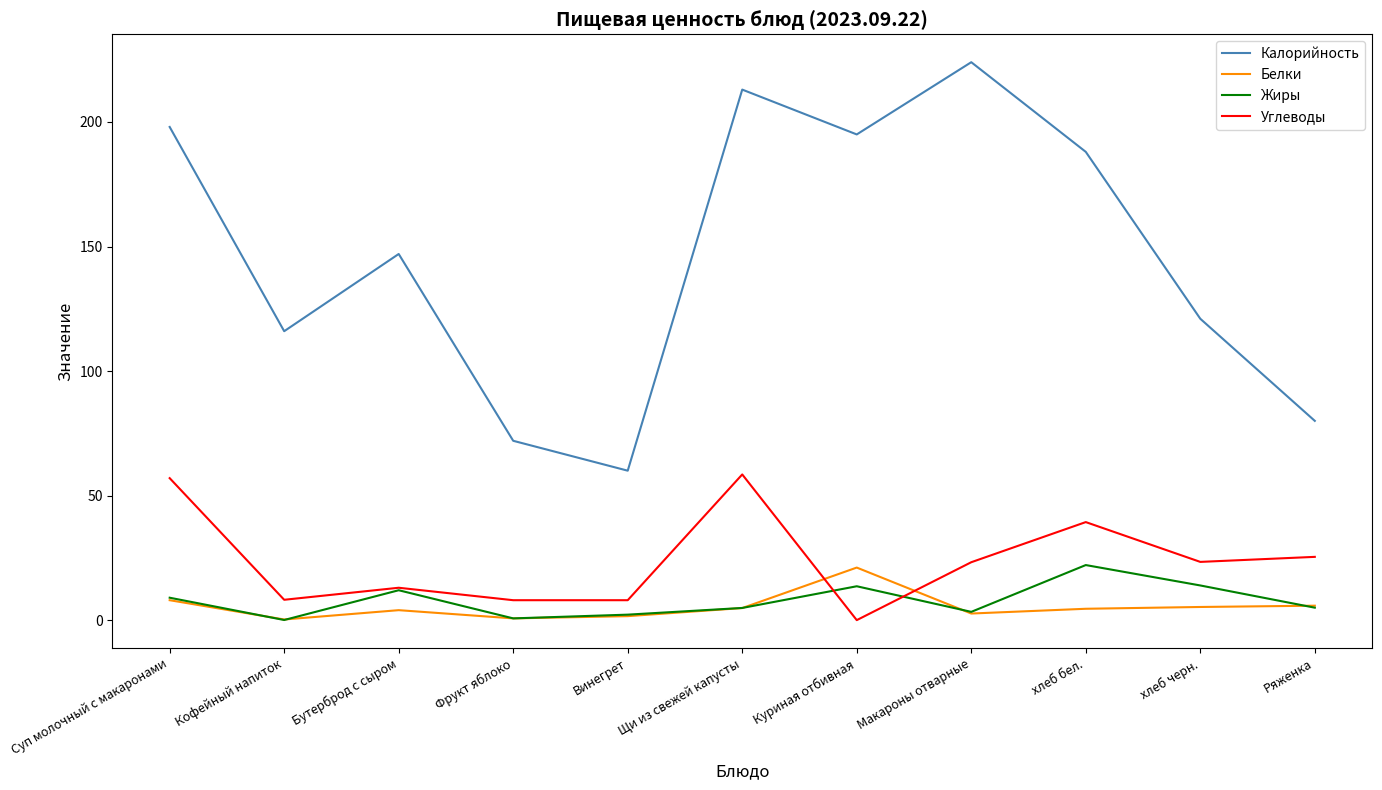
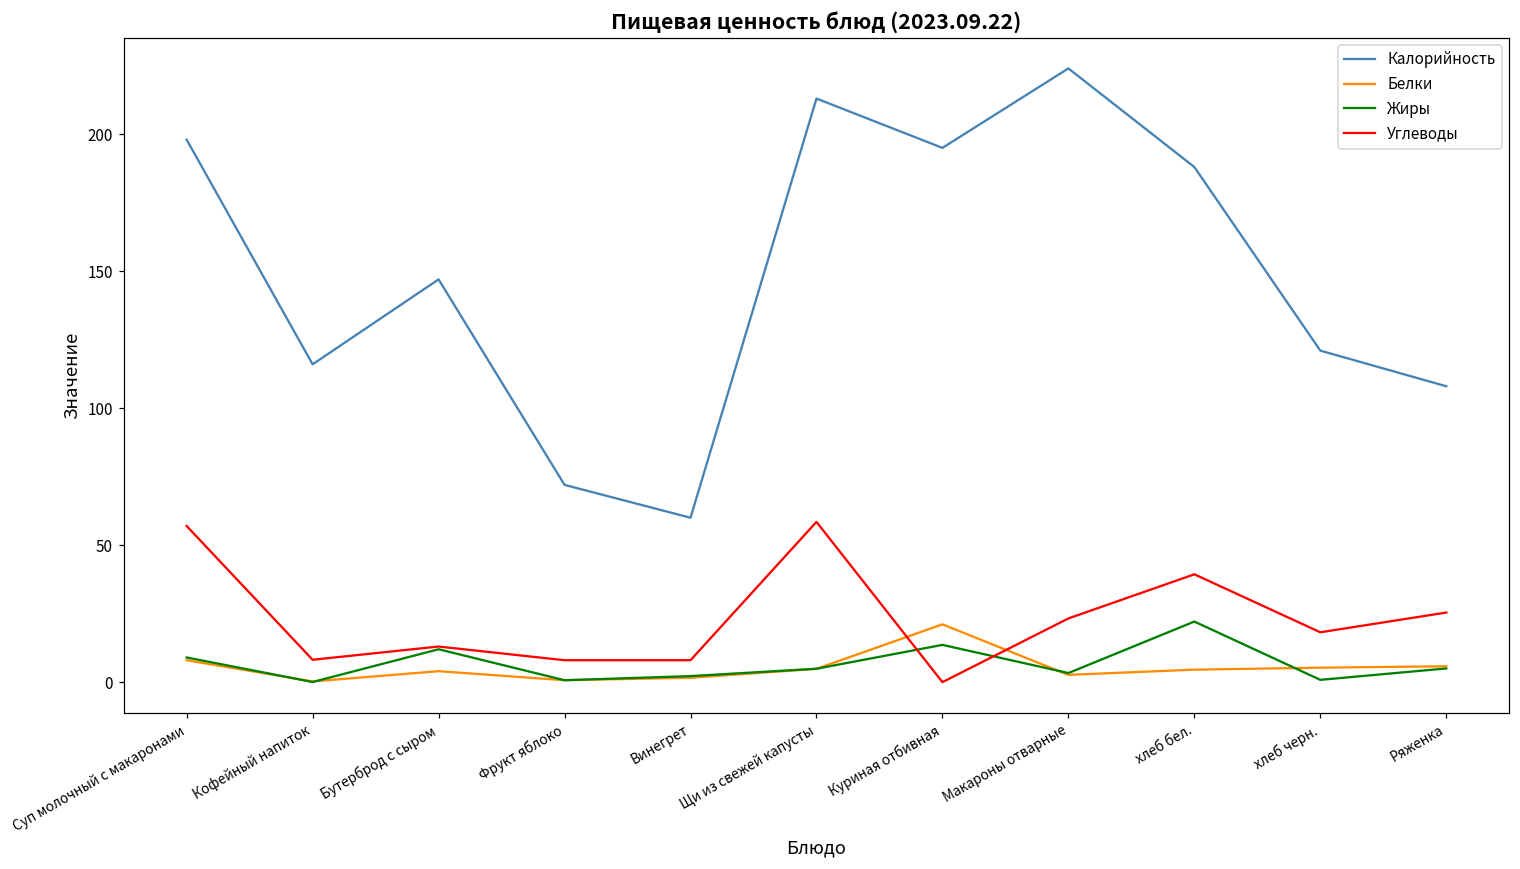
  {
    "Калорийность": {
      "Суп молочный с макаронами": 198,
      "Кофейный напиток": 116,
      "Бутерброд с сыром": 147,
      "Фрукт яблоко": 72,
      "Винегрет": 60,
      "Щи из свежей капусты": 213,
      "Куриная отбивная": 195,
      "Макароны отварные": 224,
      "хлеб бел.": 188,
      "хлеб черн.": 121,
-     "Ряженка": 80
+     "Ряженка": 108
    },
    "Белки": {
      "Бутерброд с сыром": 4,
      "Куриная отбивная": 21,
      "хлеб бел.": 5,
      "хлеб черн.": 5
    },
    "Жиры": {
      "Куриная отбивная": 14,
      "хлеб бел.": 22,
-     "хлеб черн.": 14
+     "хлеб черн.": 1
    },
    "Углеводы": {
      "Суп молочный с макаронами": 57,
      "Кофейный напиток": 8,
      "Фрукт яблоко": 8,
      "Винегрет": 8,
      "Щи из свежей капусты": 58,
      "Куриная отбивная": 0,
      "Макароны отварные": 23,
      "хлеб бел.": 39,
-     "хлеб черн.": 23,
+     "хлеб черн.": 18,
      "Ряженка": 25
    }
  }
